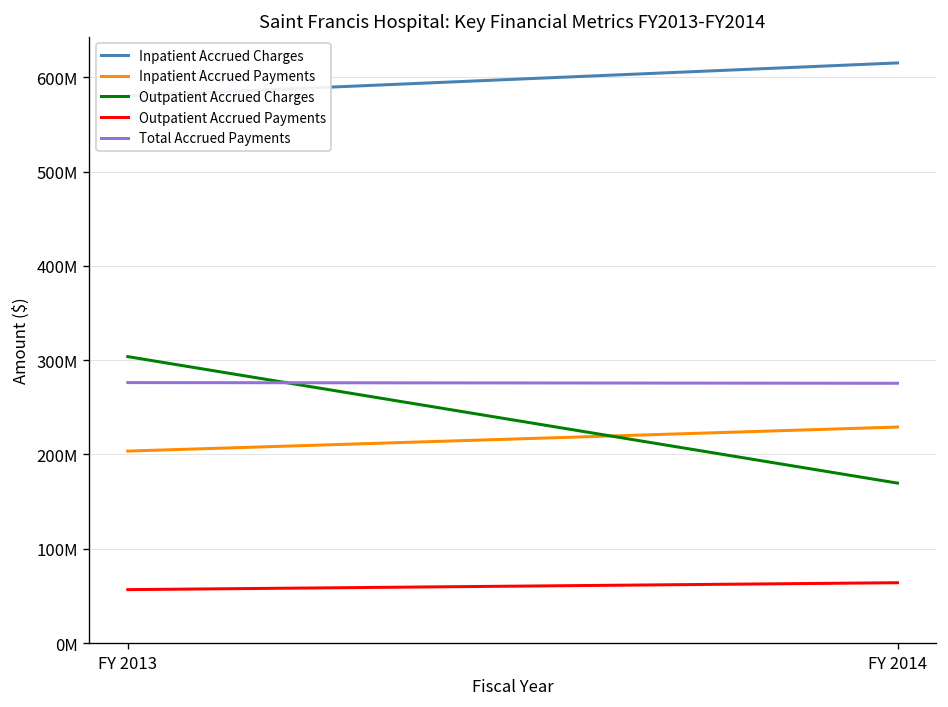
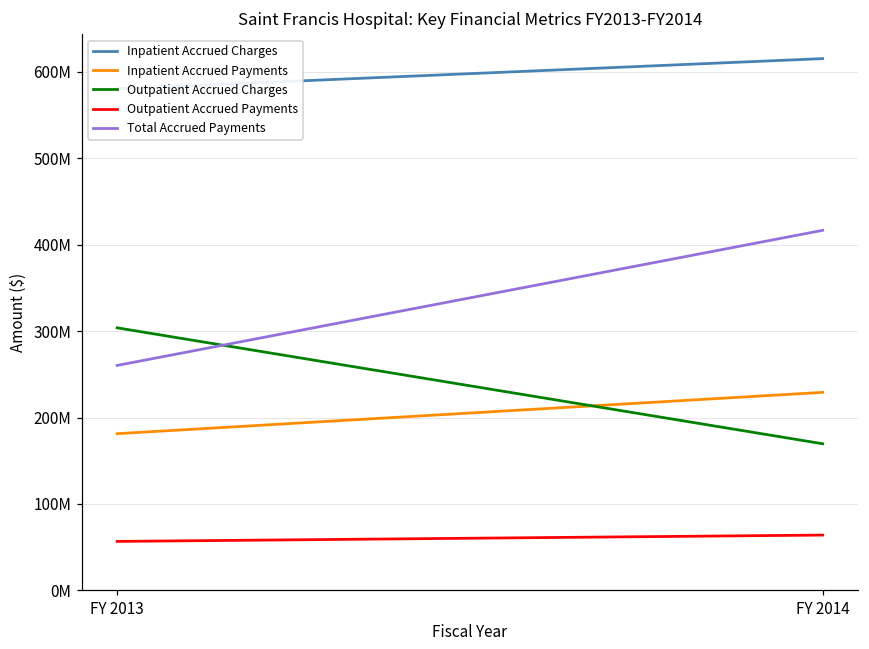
  {
    "Inpatient Accrued Charges": {
      "FY 2014": 620000000
    },
    "Inpatient Accrued Payments": {
-     "FY 2013": 200000000,
+     "FY 2013": 180000000,
      "FY 2014": 230000000
    },
    "Outpatient Accrued Charges": {
      "FY 2013": 300000000,
      "FY 2014": 170000000
    },
    "Outpatient Accrued Payments": {
      "FY 2013": 60000000,
      "FY 2014": 60000000
    },
    "Total Accrued Payments": {
-     "FY 2013": 280000000,
-     "FY 2014": 280000000
+     "FY 2013": 260000000,
+     "FY 2014": 420000000
    }
  }
